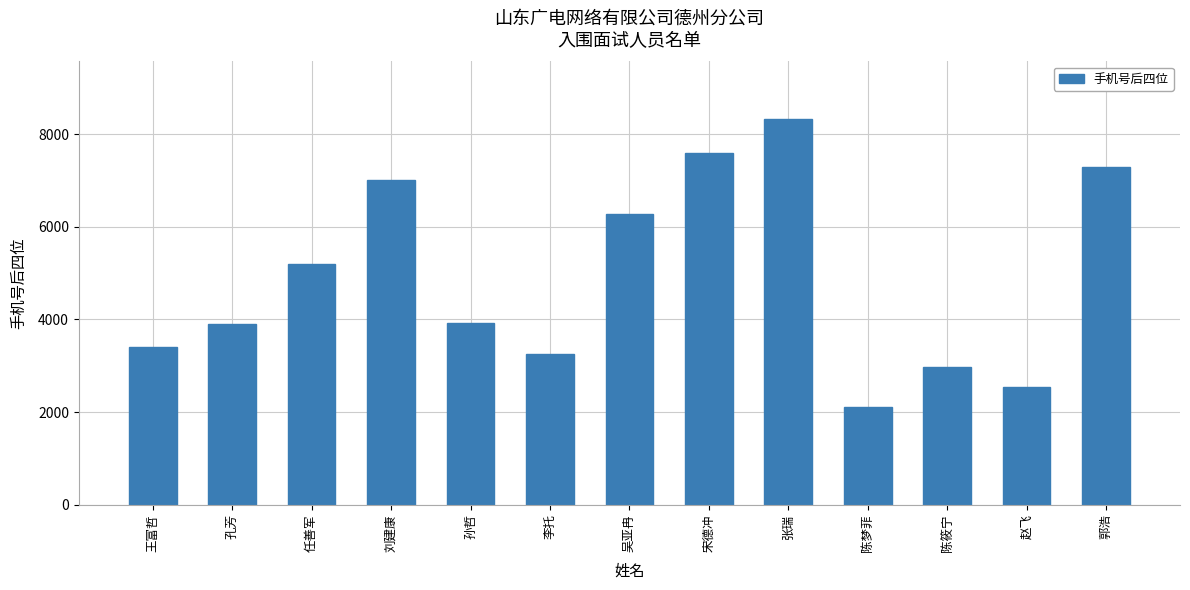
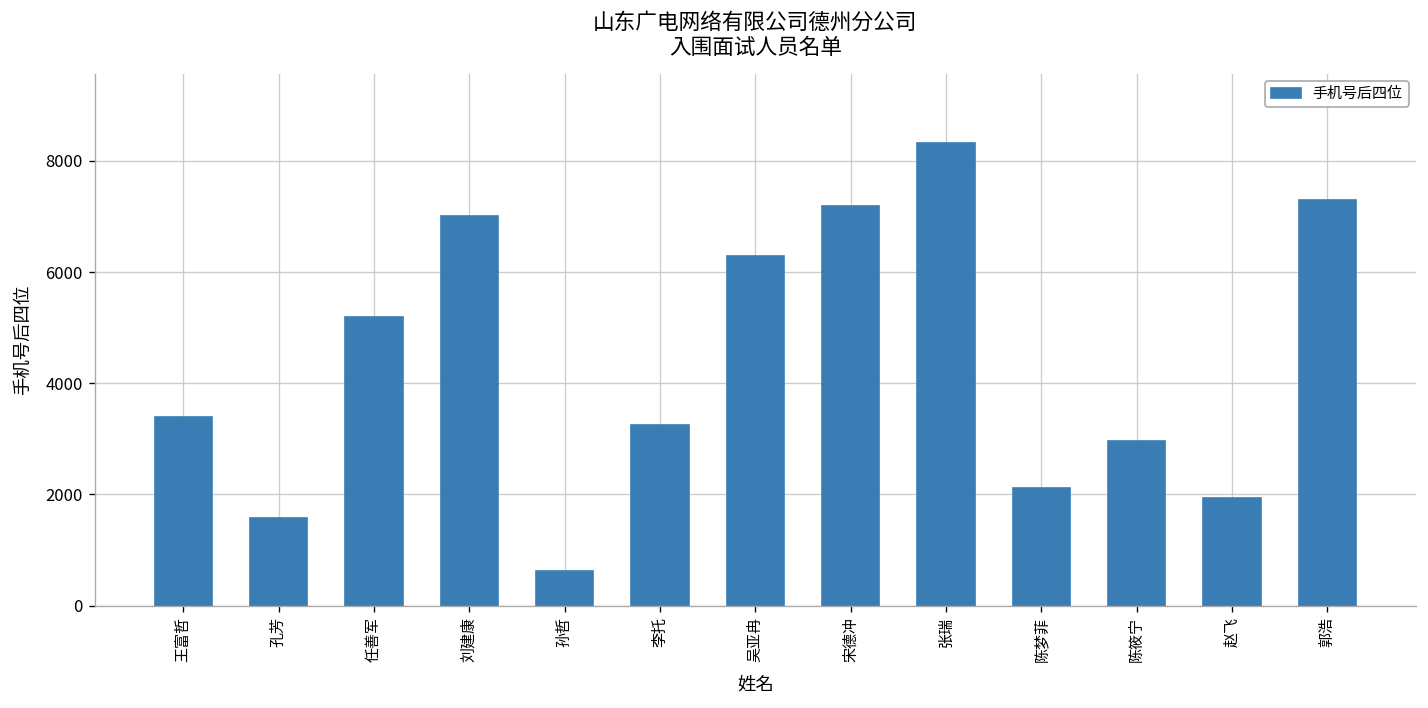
  {
    "王富哲": 3400,
-   "孔芳": 3900,
+   "孔芳": 1600,
    "任善军": 5200,
    "刘建康": 7000,
-   "孙哲": 3900,
+   "孙哲": 600,
    "李托": 3200,
    "吴亚冉": 6300,
-   "宋德冲": 7600,
+   "宋德冲": 7200,
    "张瑞": 8300,
    "陈梦菲": 2100,
    "陈筱宁": 3000,
-   "赵飞": 2500,
+   "赵飞": 1900,
    "郭浩": 7300
  }
